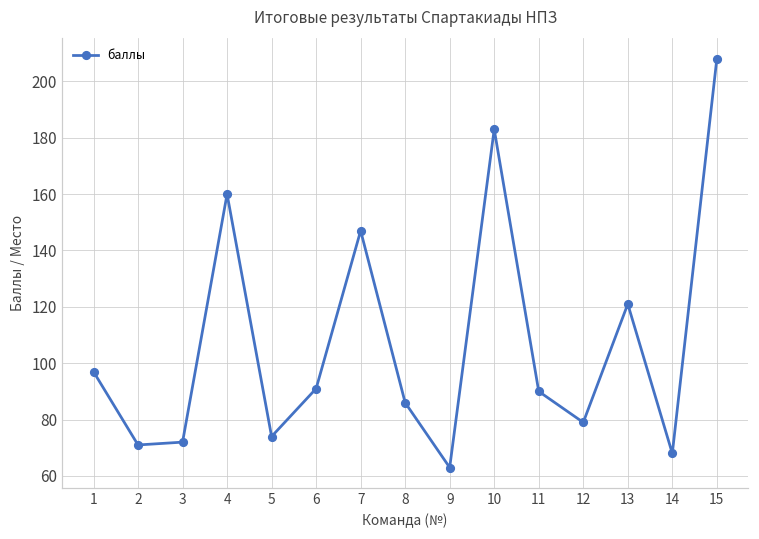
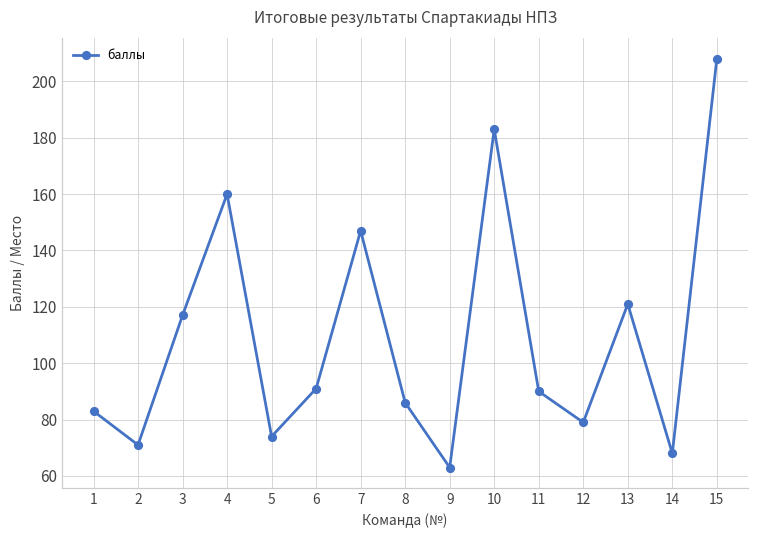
  {
-   "1": 97,
+   "1": 83,
    "2": 71,
-   "3": 72,
+   "3": 117,
    "4": 160,
    "5": 74,
    "6": 91,
    "7": 147,
    "8": 86,
    "9": 63,
    "10": 183,
    "11": 90,
    "12": 79,
    "13": 121,
    "14": 68,
    "15": 208
  }
